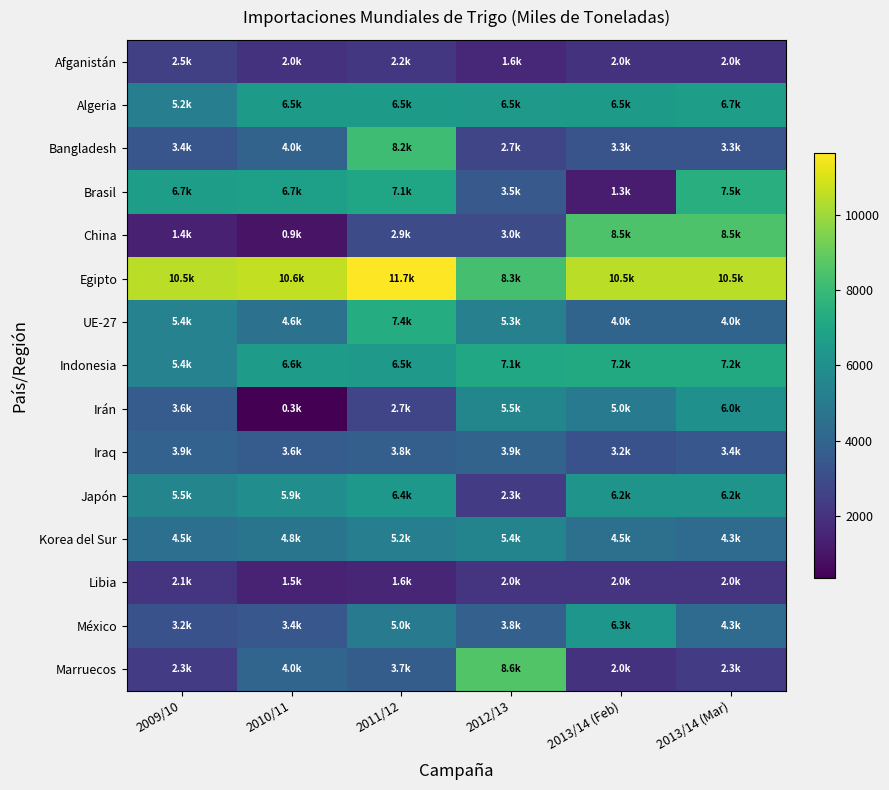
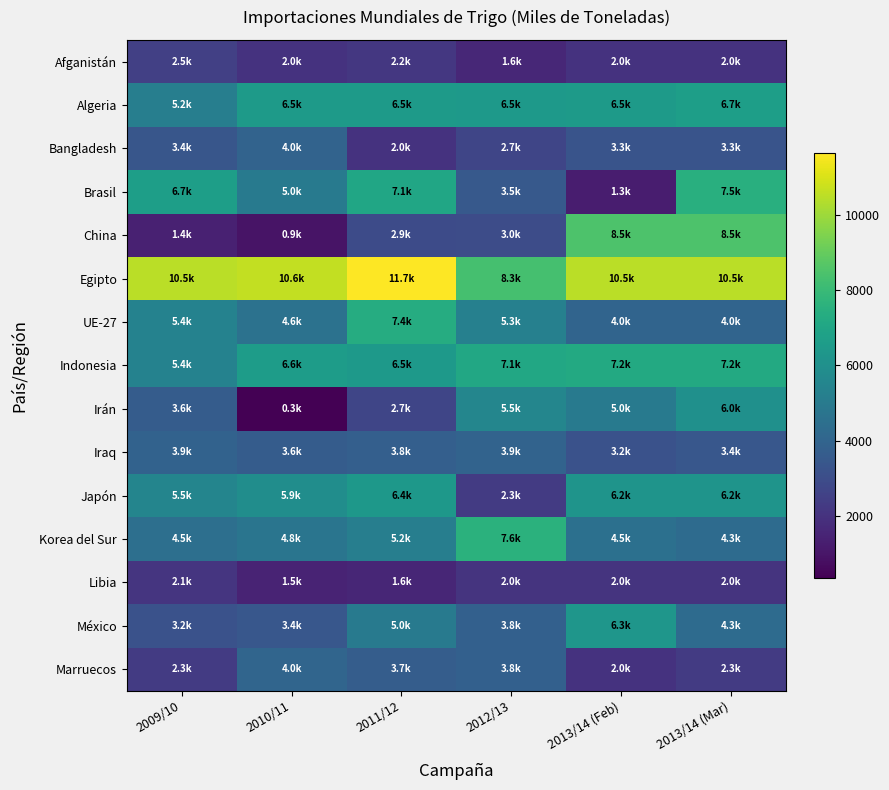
  {
    "Afganistán": {
      "2009/10": "2.5k",
      "2010/11": "2.0k",
      "2011/12": "2.2k",
      "2012/13": "1.6k",
      "2013/14 (Feb)": "2.0k",
      "2013/14 (Mar)": "2.0k"
    },
    "Algeria": {
      "2009/10": "5.2k",
      "2010/11": "6.5k",
      "2011/12": "6.5k",
      "2012/13": "6.5k",
      "2013/14 (Feb)": "6.5k",
      "2013/14 (Mar)": "6.7k"
    },
    "Bangladesh": {
      "2009/10": "3.4k",
      "2010/11": "4.0k",
-     "2011/12": "8.2k",
+     "2011/12": "2.0k",
      "2012/13": "2.7k",
      "2013/14 (Feb)": "3.3k",
      "2013/14 (Mar)": "3.3k"
    },
    "Brasil": {
      "2009/10": "6.7k",
-     "2010/11": "6.7k",
+     "2010/11": "5.0k",
      "2011/12": "7.1k",
      "2012/13": "3.5k",
      "2013/14 (Feb)": "1.3k",
      "2013/14 (Mar)": "7.5k"
    },
    "China": {
      "2009/10": "1.4k",
      "2010/11": "0.9k",
      "2011/12": "2.9k",
      "2012/13": "3.0k",
      "2013/14 (Feb)": "8.5k",
      "2013/14 (Mar)": "8.5k"
    },
    "Egipto": {
      "2009/10": "10.5k",
      "2010/11": "10.6k",
      "2011/12": "11.7k",
      "2012/13": "8.3k",
      "2013/14 (Feb)": "10.5k",
      "2013/14 (Mar)": "10.5k"
    },
    "UE-27": {
      "2009/10": "5.4k",
      "2010/11": "4.6k",
      "2011/12": "7.4k",
      "2012/13": "5.3k",
      "2013/14 (Feb)": "4.0k",
      "2013/14 (Mar)": "4.0k"
    },
    "Indonesia": {
      "2009/10": "5.4k",
      "2010/11": "6.6k",
      "2011/12": "6.5k",
      "2012/13": "7.1k",
      "2013/14 (Feb)": "7.2k",
      "2013/14 (Mar)": "7.2k"
    },
    "Irán": {
      "2009/10": "3.6k",
      "2010/11": "0.3k",
      "2011/12": "2.7k",
      "2012/13": "5.5k",
      "2013/14 (Feb)": "5.0k",
      "2013/14 (Mar)": "6.0k"
    },
    "Iraq": {
      "2009/10": "3.9k",
      "2010/11": "3.6k",
      "2011/12": "3.8k",
      "2012/13": "3.9k",
      "2013/14 (Feb)": "3.2k",
      "2013/14 (Mar)": "3.4k"
    },
    "Japón": {
      "2009/10": "5.5k",
      "2010/11": "5.9k",
      "2011/12": "6.4k",
      "2012/13": "2.3k",
      "2013/14 (Feb)": "6.2k",
      "2013/14 (Mar)": "6.2k"
    },
    "Korea del Sur": {
      "2009/10": "4.5k",
      "2010/11": "4.8k",
      "2011/12": "5.2k",
-     "2012/13": "5.4k",
+     "2012/13": "7.6k",
      "2013/14 (Feb)": "4.5k",
      "2013/14 (Mar)": "4.3k"
    },
    "Libia": {
      "2009/10": "2.1k",
      "2010/11": "1.5k",
      "2011/12": "1.6k",
      "2012/13": "2.0k",
      "2013/14 (Feb)": "2.0k",
      "2013/14 (Mar)": "2.0k"
    },
    "México": {
      "2009/10": "3.2k",
      "2010/11": "3.4k",
      "2011/12": "5.0k",
      "2012/13": "3.8k",
      "2013/14 (Feb)": "6.3k",
      "2013/14 (Mar)": "4.3k"
    },
    "Marruecos": {
      "2009/10": "2.3k",
      "2010/11": "4.0k",
      "2011/12": "3.7k",
-     "2012/13": "8.6k",
+     "2012/13": "3.8k",
      "2013/14 (Feb)": "2.0k",
      "2013/14 (Mar)": "2.3k"
    }
  }
